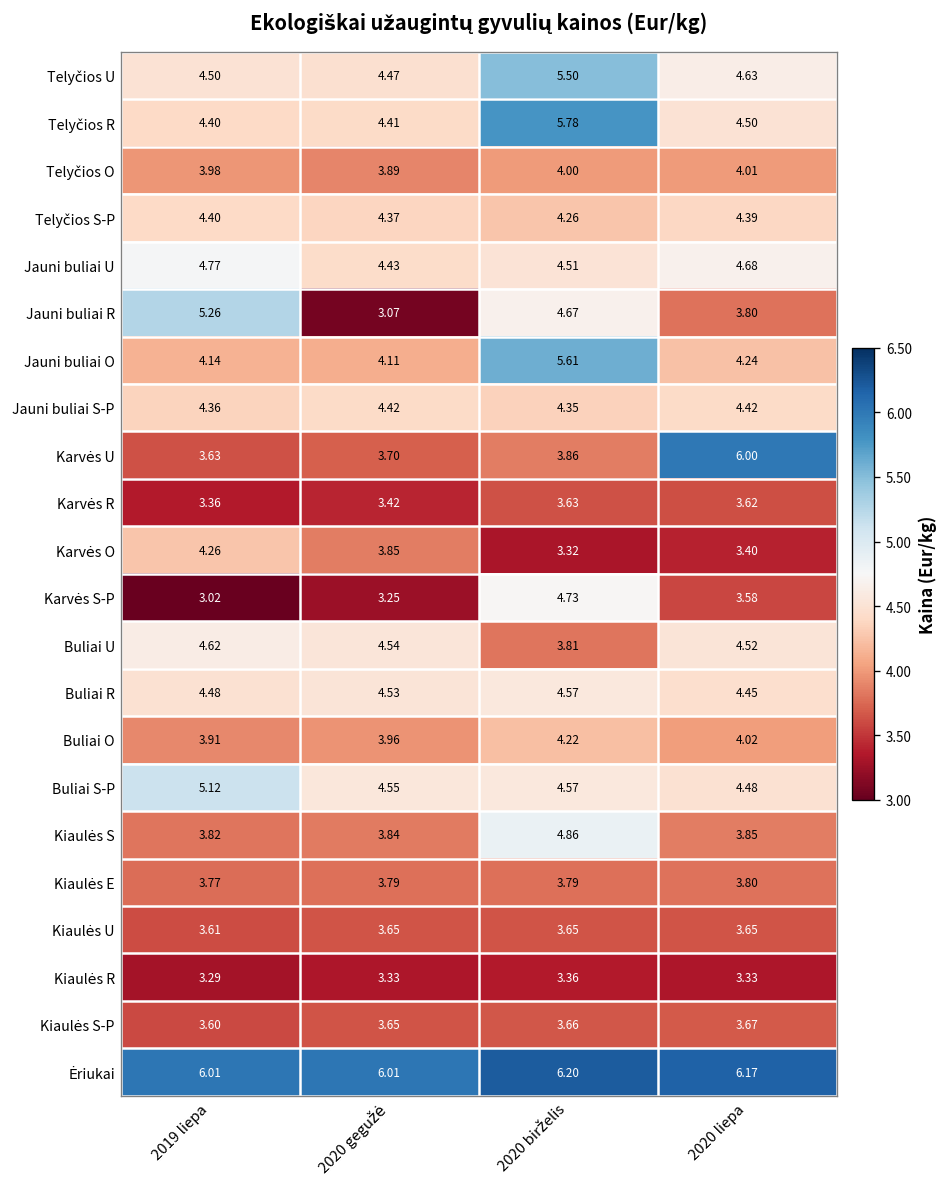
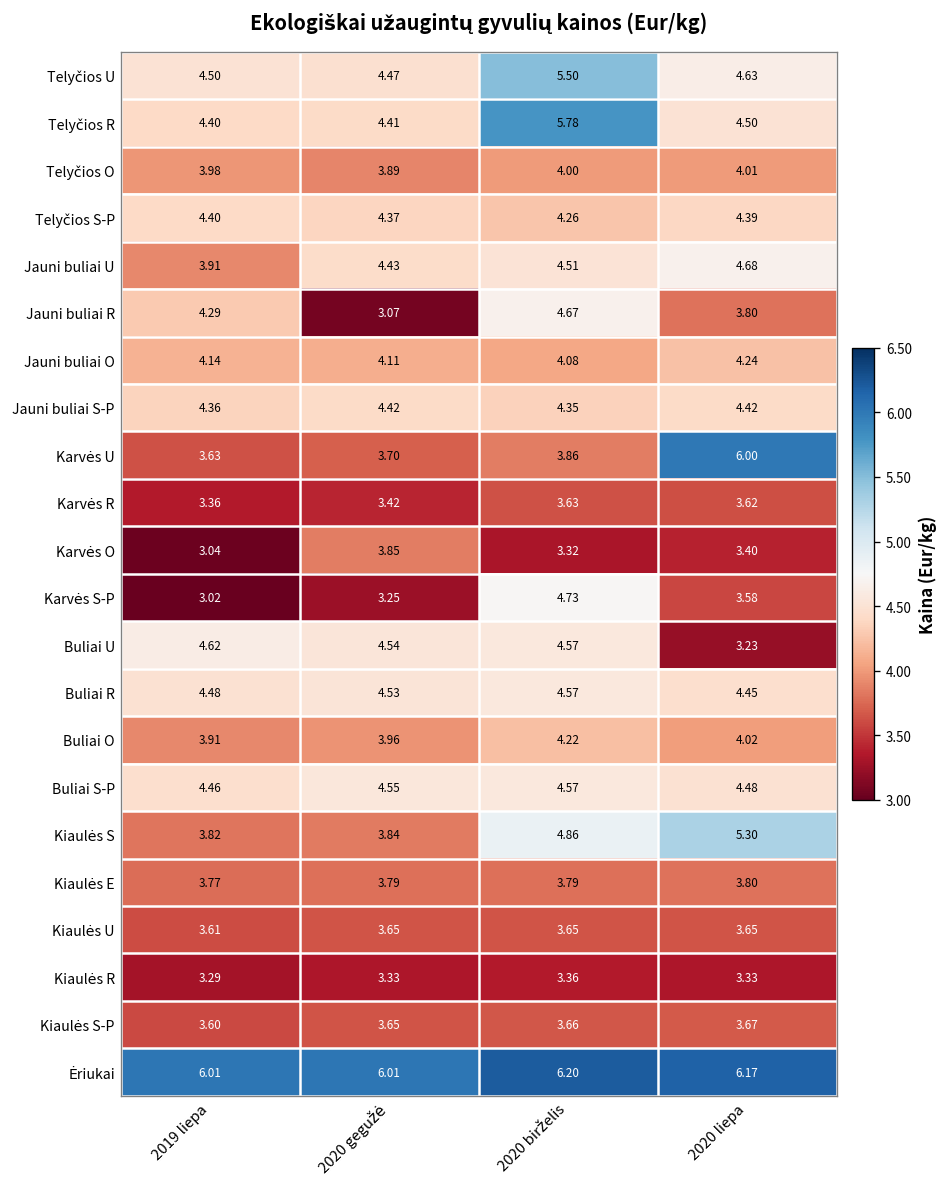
  {
    "Telyčios U": {
      "2019 liepa": 4.50,
      "2020 gegužė": 4.47,
      "2020 birželis": 5.50,
      "2020 liepa": 4.63
    },
    "Telyčios R": {
      "2019 liepa": 4.40,
      "2020 gegužė": 4.41,
      "2020 birželis": 5.78,
      "2020 liepa": 4.50
    },
    "Telyčios O": {
      "2019 liepa": 3.98,
      "2020 gegužė": 3.89,
      "2020 birželis": 4.00,
      "2020 liepa": 4.01
    },
    "Telyčios S-P": {
      "2019 liepa": 4.40,
      "2020 gegužė": 4.37,
      "2020 birželis": 4.26,
      "2020 liepa": 4.39
    },
    "Jauni buliai U": {
-     "2019 liepa": 4.77,
+     "2019 liepa": 3.91,
      "2020 gegužė": 4.43,
      "2020 birželis": 4.51,
      "2020 liepa": 4.68
    },
    "Jauni buliai R": {
-     "2019 liepa": 5.26,
+     "2019 liepa": 4.29,
      "2020 gegužė": 3.07,
      "2020 birželis": 4.67,
      "2020 liepa": 3.80
    },
    "Jauni buliai O": {
      "2019 liepa": 4.14,
      "2020 gegužė": 4.11,
-     "2020 birželis": 5.61,
+     "2020 birželis": 4.08,
      "2020 liepa": 4.24
    },
    "Jauni buliai S-P": {
      "2019 liepa": 4.36,
      "2020 gegužė": 4.42,
      "2020 birželis": 4.35,
      "2020 liepa": 4.42
    },
    "Karvės U": {
      "2019 liepa": 3.63,
      "2020 gegužė": 3.70,
      "2020 birželis": 3.86,
      "2020 liepa": 6.00
    },
    "Karvės R": {
      "2019 liepa": 3.36,
      "2020 gegužė": 3.42,
      "2020 birželis": 3.63,
      "2020 liepa": 3.62
    },
    "Karvės O": {
-     "2019 liepa": 4.26,
+     "2019 liepa": 3.04,
      "2020 gegužė": 3.85,
      "2020 birželis": 3.32,
      "2020 liepa": 3.40
    },
    "Karvės S-P": {
      "2019 liepa": 3.02,
      "2020 gegužė": 3.25,
      "2020 birželis": 4.73,
      "2020 liepa": 3.58
    },
    "Buliai U": {
      "2019 liepa": 4.62,
      "2020 gegužė": 4.54,
-     "2020 birželis": 3.81,
-     "2020 liepa": 4.52
+     "2020 birželis": 4.57,
+     "2020 liepa": 3.23
    },
    "Buliai R": {
      "2019 liepa": 4.48,
      "2020 gegužė": 4.53,
      "2020 birželis": 4.57,
      "2020 liepa": 4.45
    },
    "Buliai O": {
      "2019 liepa": 3.91,
      "2020 gegužė": 3.96,
      "2020 birželis": 4.22,
      "2020 liepa": 4.02
    },
    "Buliai S-P": {
-     "2019 liepa": 5.12,
+     "2019 liepa": 4.46,
      "2020 gegužė": 4.55,
      "2020 birželis": 4.57,
      "2020 liepa": 4.48
    },
    "Kiaulės S": {
      "2019 liepa": 3.82,
      "2020 gegužė": 3.84,
      "2020 birželis": 4.86,
-     "2020 liepa": 3.85
+     "2020 liepa": 5.30
    },
    "Kiaulės E": {
      "2019 liepa": 3.77,
      "2020 gegužė": 3.79,
      "2020 birželis": 3.79,
      "2020 liepa": 3.80
    },
    "Kiaulės U": {
      "2019 liepa": 3.61,
      "2020 gegužė": 3.65,
      "2020 birželis": 3.65,
      "2020 liepa": 3.65
    },
    "Kiaulės R": {
      "2019 liepa": 3.29,
      "2020 gegužė": 3.33,
      "2020 birželis": 3.36,
      "2020 liepa": 3.33
    },
    "Kiaulės S-P": {
      "2019 liepa": 3.60,
      "2020 gegužė": 3.65,
      "2020 birželis": 3.66,
      "2020 liepa": 3.67
    },
    "Ėriukai": {
      "2019 liepa": 6.01,
      "2020 gegužė": 6.01,
      "2020 birželis": 6.20,
      "2020 liepa": 6.17
    }
  }
